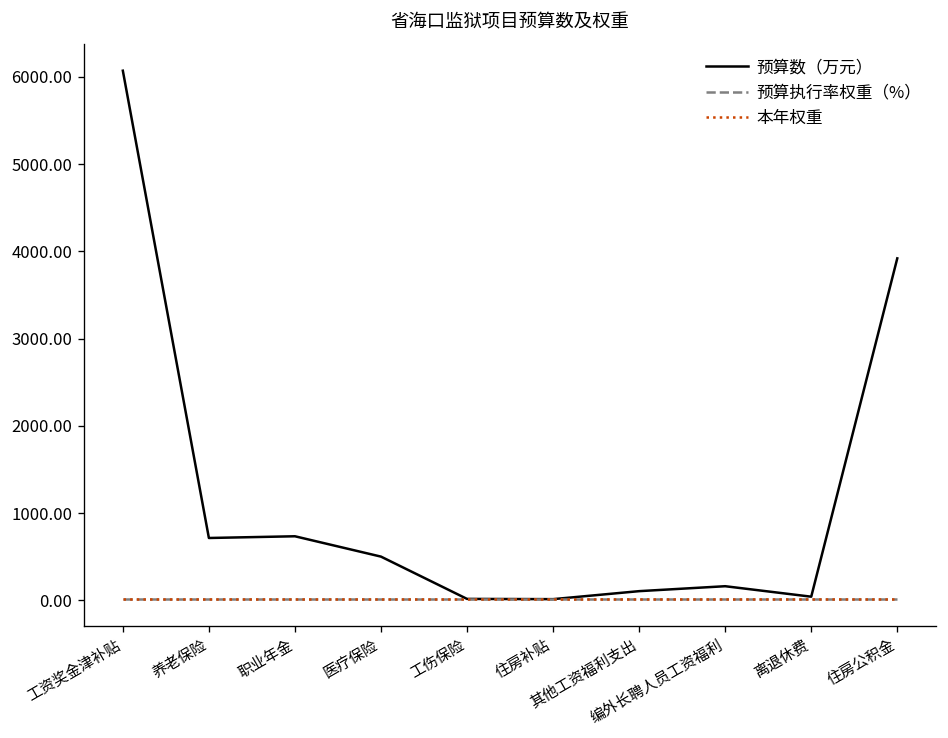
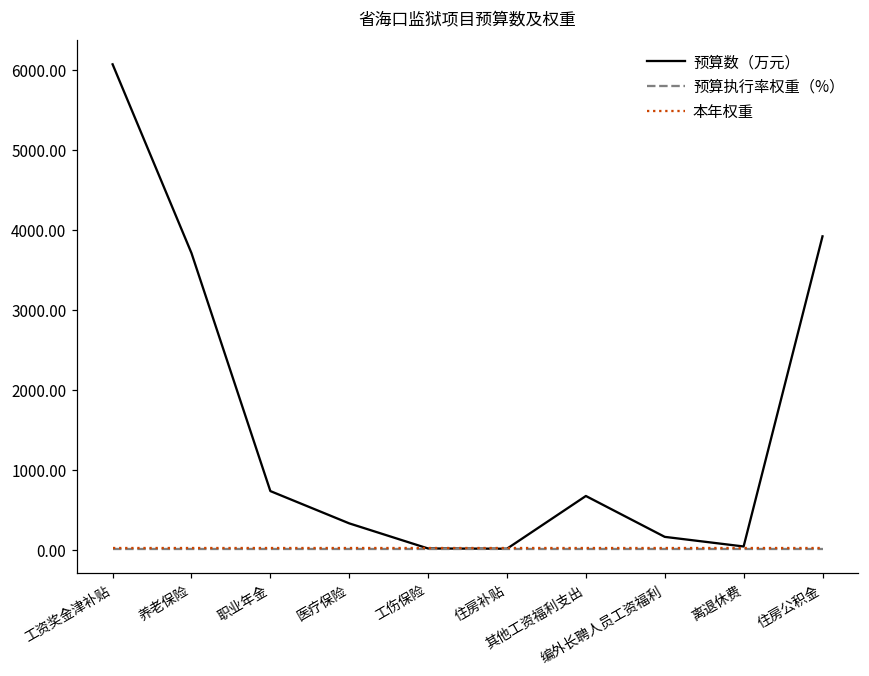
  {
    "预算数（万元）": {
      "工资奖金津补贴": 6100,
-     "养老保险": 700,
+     "养老保险": 3700,
      "职业年金": 700,
-     "医疗保险": 500,
-     "其他工资福利支出": 100,
+     "医疗保险": 300,
+     "其他工资福利支出": 700,
      "编外长聘人员工资福利": 200,
      "住房公积金": 3900
    }
  }
